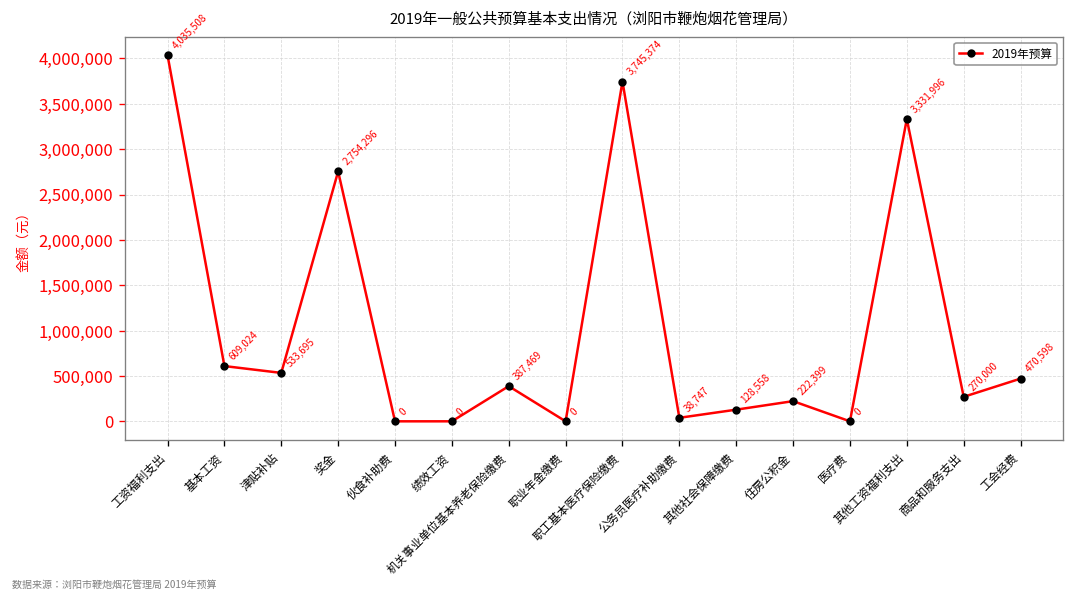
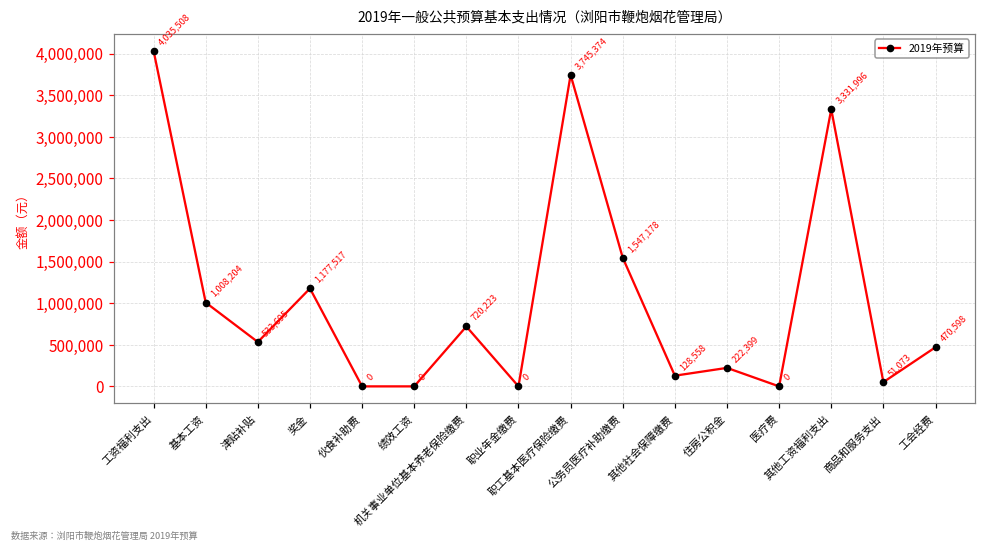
  {
    "工资福利支出": "4,035,508",
-   "基本工资": "609,024",
+   "基本工资": "1,008,204",
    "津贴补贴": "533,695",
-   "奖金": "2,754,296",
+   "奖金": "1,177,517",
    "伙食补助费": "0",
    "绩效工资": "0",
-   "机关事业单位基本养老保险缴费": "387,469",
+   "机关事业单位基本养老保险缴费": "720,223",
    "职业年金缴费": "0",
    "职工基本医疗保险缴费": "3,745,374",
-   "公务员医疗补助缴费": "38,747",
+   "公务员医疗补助缴费": "1,547,178",
    "其他社会保障缴费": "128,558",
    "住房公积金": "222,399",
    "医疗费": "0",
    "其他工资福利支出": "3,331,996",
-   "商品和服务支出": "270,000",
+   "商品和服务支出": "51,073",
    "工会经费": "470,598"
  }
